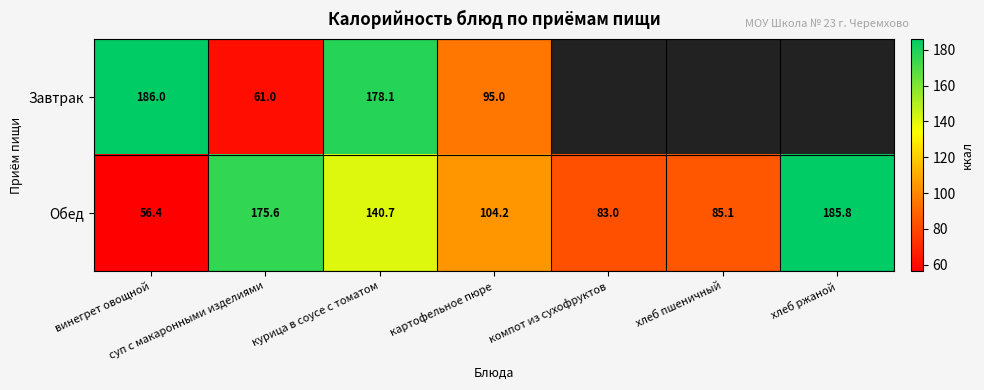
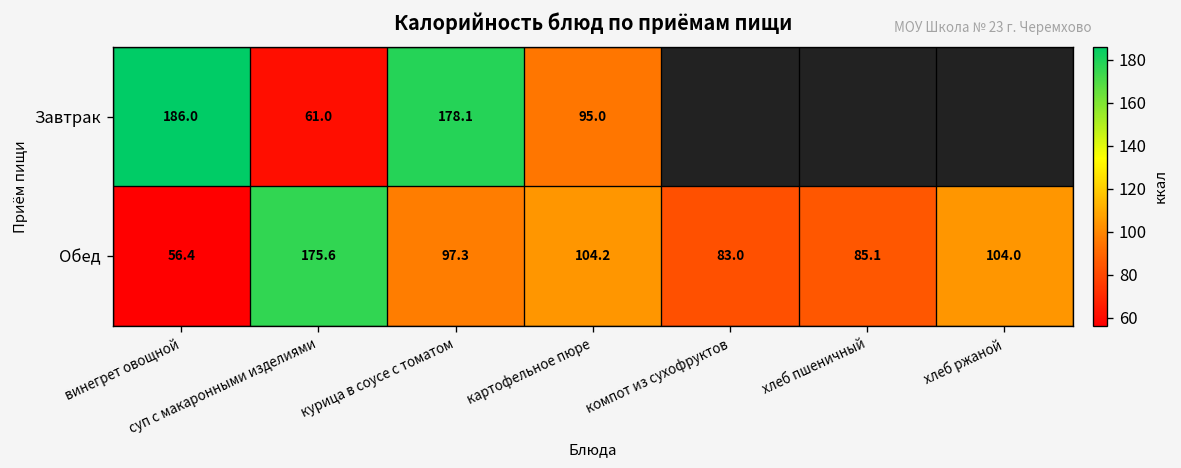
  {
    "Завтрак": {
      "винегрет овощной": 186.0,
      "суп с макаронными изделиями": 61.0,
      "курица в соусе с томатом": 178.1,
      "картофельное пюре": 95.0
    },
    "Обед": {
      "винегрет овощной": 56.4,
      "суп с макаронными изделиями": 175.6,
-     "курица в соусе с томатом": 140.7,
+     "курица в соусе с томатом": 97.3,
      "картофельное пюре": 104.2,
      "компот из сухофруктов": 83.0,
      "хлеб пшеничный": 85.1,
-     "хлеб ржаной": 185.8
+     "хлеб ржаной": 104.0
    }
  }
